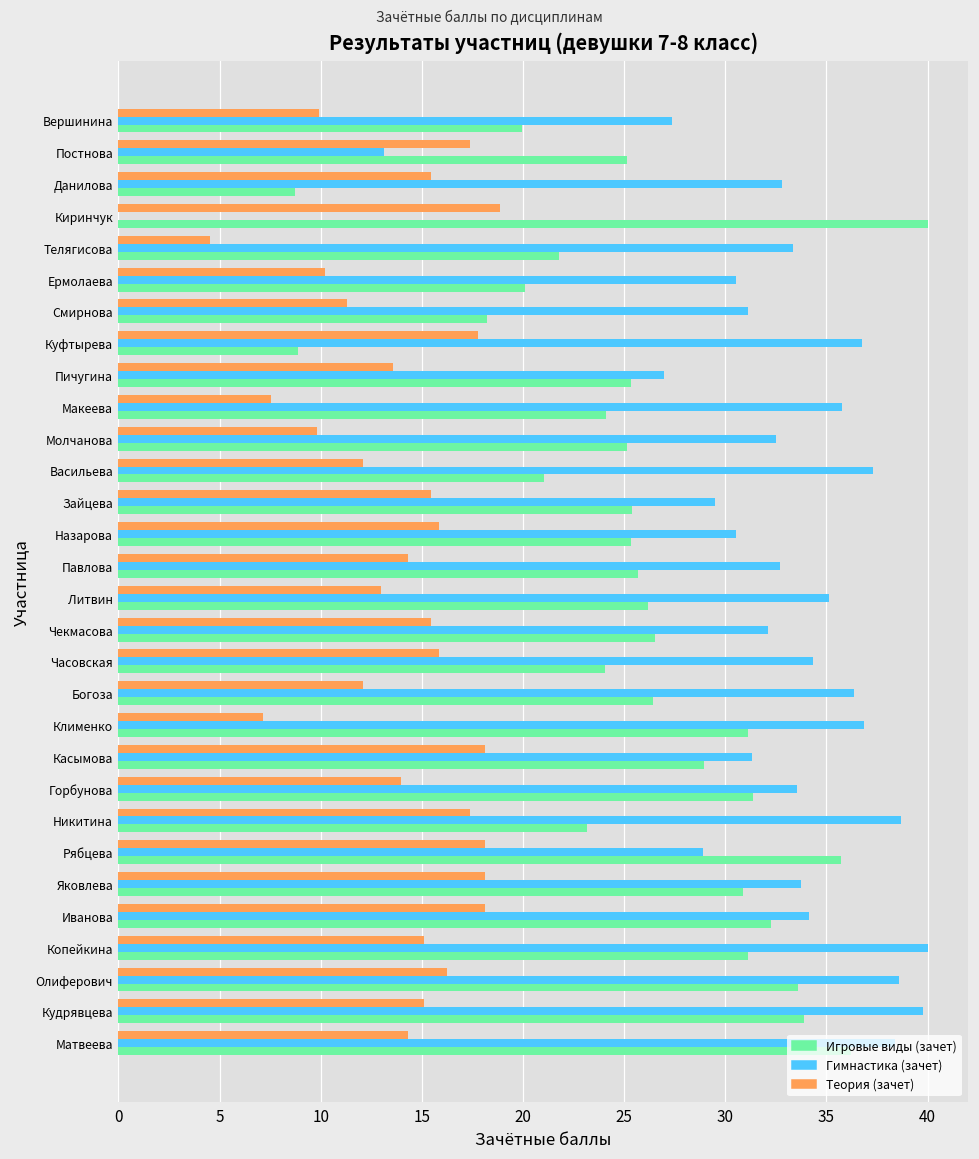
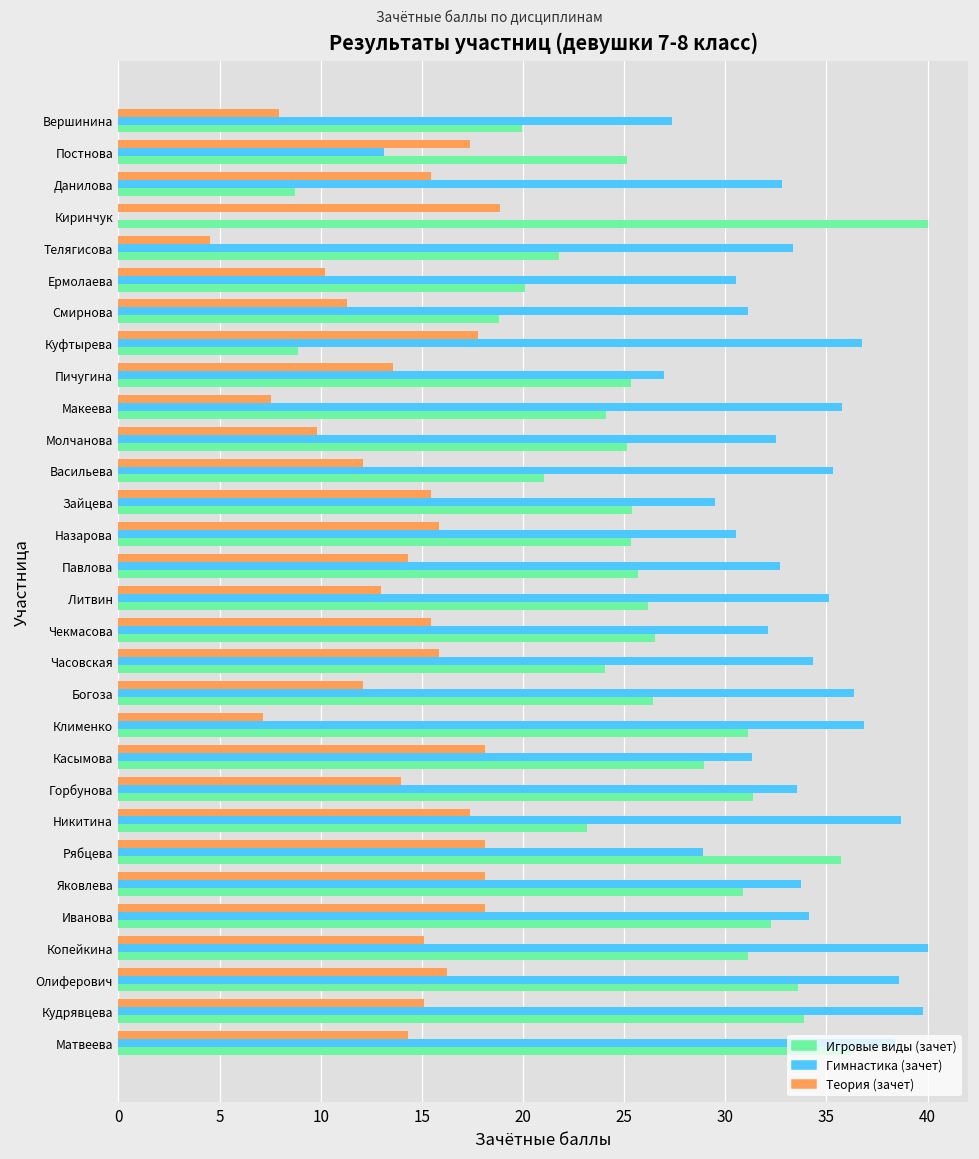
  {
    "Игровые виды (зачет)": {
      "Вершинина": 20.0,
      "Постнова": 25.1,
      "Данилова": 8.7,
      "Киринчук": 40.0,
      "Телягисова": 21.8,
      "Ермолаева": 20.1,
-     "Смирнова": 18.2,
+     "Смирнова": 18.8,
      "Куфтырева": 8.9,
      "Пичугина": 25.3,
      "Макеева": 24.1,
      "Молчанова": 25.2,
      "Васильева": 21.1,
      "Зайцева": 25.4,
      "Назарова": 25.3,
      "Павлова": 25.7,
      "Литвин": 26.2,
      "Чекмасова": 26.5,
      "Часовская": 24.1,
      "Богоза": 26.4,
      "Клименко": 31.1,
      "Касымова": 28.9,
      "Горбунова": 31.4,
      "Никитина": 23.2,
      "Рябцева": 35.7,
      "Яковлева": 30.9,
      "Иванова": 32.2,
      "Копейкина": 31.1,
      "Олиферович": 33.6,
      "Кудрявцева": 33.9
    },
    "Гимнастика (зачет)": {
      "Вершинина": 27.4,
      "Постнова": 13.1,
      "Данилова": 32.8,
      "Киринчук": 0.0,
      "Телягисова": 33.3,
      "Ермолаева": 30.5,
      "Смирнова": 31.1,
      "Куфтырева": 36.8,
      "Пичугина": 27.0,
      "Макеева": 35.8,
      "Молчанова": 32.5,
-     "Васильева": 37.3,
+     "Васильева": 35.4,
      "Зайцева": 29.5,
      "Назарова": 30.5,
      "Павлова": 32.7,
      "Литвин": 35.2,
      "Чекмасова": 32.1,
      "Часовская": 34.3,
      "Богоза": 36.4,
      "Клименко": 36.9,
      "Касымова": 31.3,
      "Горбунова": 33.5,
      "Никитина": 38.7,
      "Рябцева": 28.9,
      "Яковлева": 33.7,
      "Иванова": 34.1,
      "Копейкина": 40.0,
      "Олиферович": 38.6,
      "Кудрявцева": 39.8
    },
    "Теория (зачет)": {
-     "Вершинина": 9.9,
+     "Вершинина": 7.9,
      "Постнова": 17.4,
      "Данилова": 15.5,
      "Киринчук": 18.9,
      "Телягисова": 4.5,
      "Ермолаева": 10.2,
      "Смирнова": 11.3,
      "Куфтырева": 17.8,
      "Пичугина": 13.6,
      "Макеева": 7.6,
      "Молчанова": 9.8,
      "Васильева": 12.1,
      "Зайцева": 15.5,
      "Назарова": 15.9,
      "Павлова": 14.3,
      "Литвин": 13.0,
      "Чекмасова": 15.5,
      "Часовская": 15.9,
      "Богоза": 12.1,
      "Клименко": 7.2,
      "Касымова": 18.1,
      "Горбунова": 14.0,
      "Никитина": 17.4,
      "Рябцева": 18.1,
      "Яковлева": 18.1,
      "Иванова": 18.1,
      "Копейкина": 15.1,
      "Олиферович": 16.2,
      "Кудрявцева": 15.1,
      "Матвеева": 14.3
    }
  }
